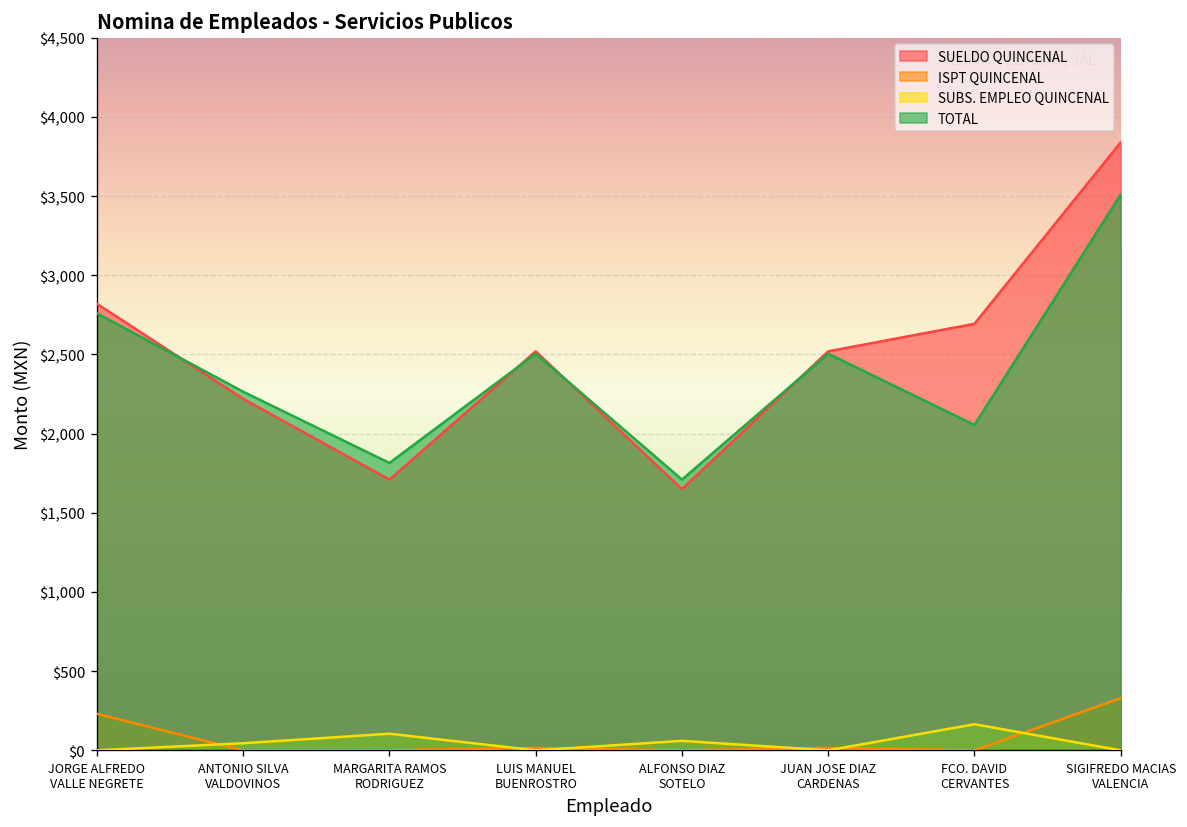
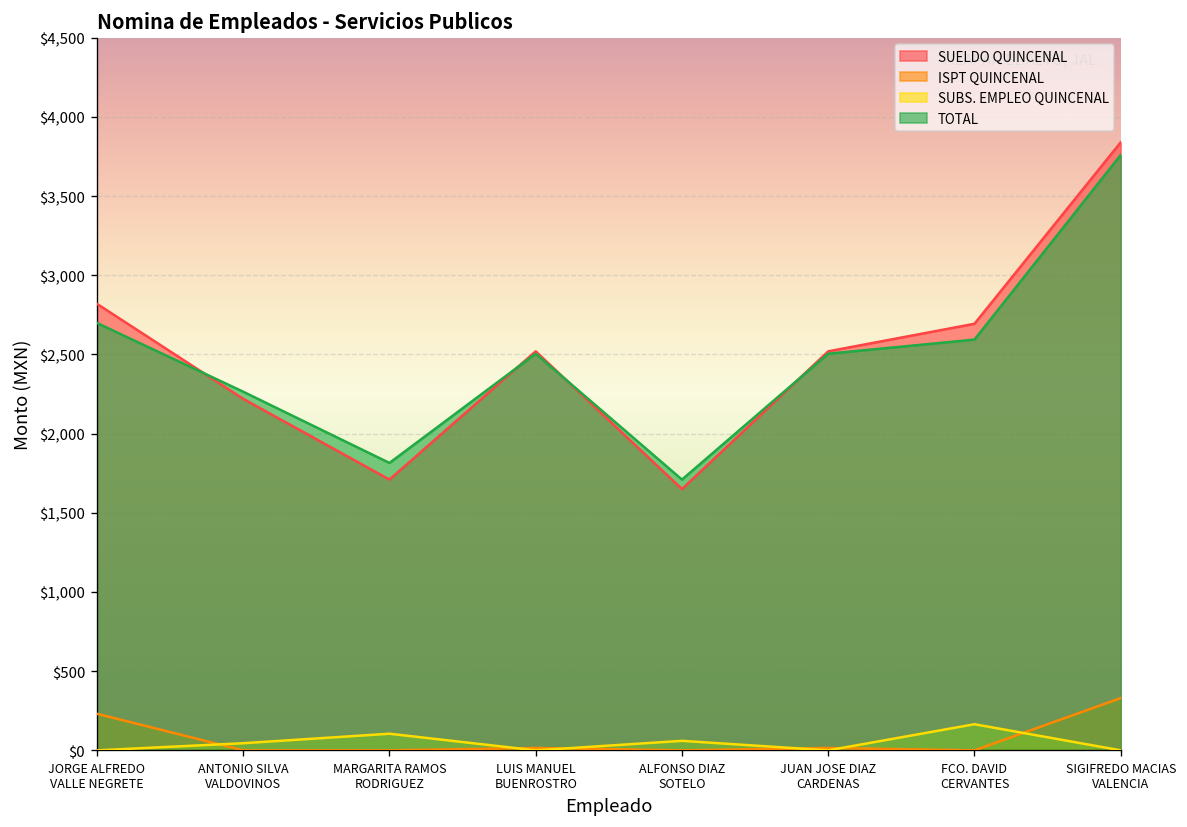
  {
    "SUELDO QUINCENAL": {
      "JORGE ALFREDO VALLE NEGRETE": "$2,820",
      "ANTONIO SILVA VALDOVINOS": "$2,220",
      "MARGARITA RAMOS RODRIGUEZ": "$1,710",
      "ALFONSO DIAZ SOTELO": "$1,650",
      "FCO. DAVID CERVANTES": "$2,690",
      "SIGIFREDO MACIAS VALENCIA": "$3,840"
    },
    "ISPT QUINCENAL": {
      "JORGE ALFREDO VALLE NEGRETE": "$230",
      "ANTONIO SILVA VALDOVINOS": "$0",
      "MARGARITA RAMOS RODRIGUEZ": "$0",
      "ALFONSO DIAZ SOTELO": "$0",
      "FCO. DAVID CERVANTES": "$0",
      "SIGIFREDO MACIAS VALENCIA": "$330"
    },
    "SUBS. EMPLEO QUINCENAL": {
      "JORGE ALFREDO VALLE NEGRETE": "$0",
      "ANTONIO SILVA VALDOVINOS": "$50",
      "MARGARITA RAMOS RODRIGUEZ": "$110",
      "ALFONSO DIAZ SOTELO": "$60",
      "FCO. DAVID CERVANTES": "$170",
      "SIGIFREDO MACIAS VALENCIA": "$0"
    },
    "TOTAL": {
-     "JORGE ALFREDO VALLE NEGRETE": "$2,760",
+     "JORGE ALFREDO VALLE NEGRETE": "$2,700",
      "ANTONIO SILVA VALDOVINOS": "$2,270",
      "MARGARITA RAMOS RODRIGUEZ": "$1,820",
      "ALFONSO DIAZ SOTELO": "$1,710",
-     "FCO. DAVID CERVANTES": "$2,060",
-     "SIGIFREDO MACIAS VALENCIA": "$3,510"
+     "FCO. DAVID CERVANTES": "$2,590",
+     "SIGIFREDO MACIAS VALENCIA": "$3,760"
    }
  }
